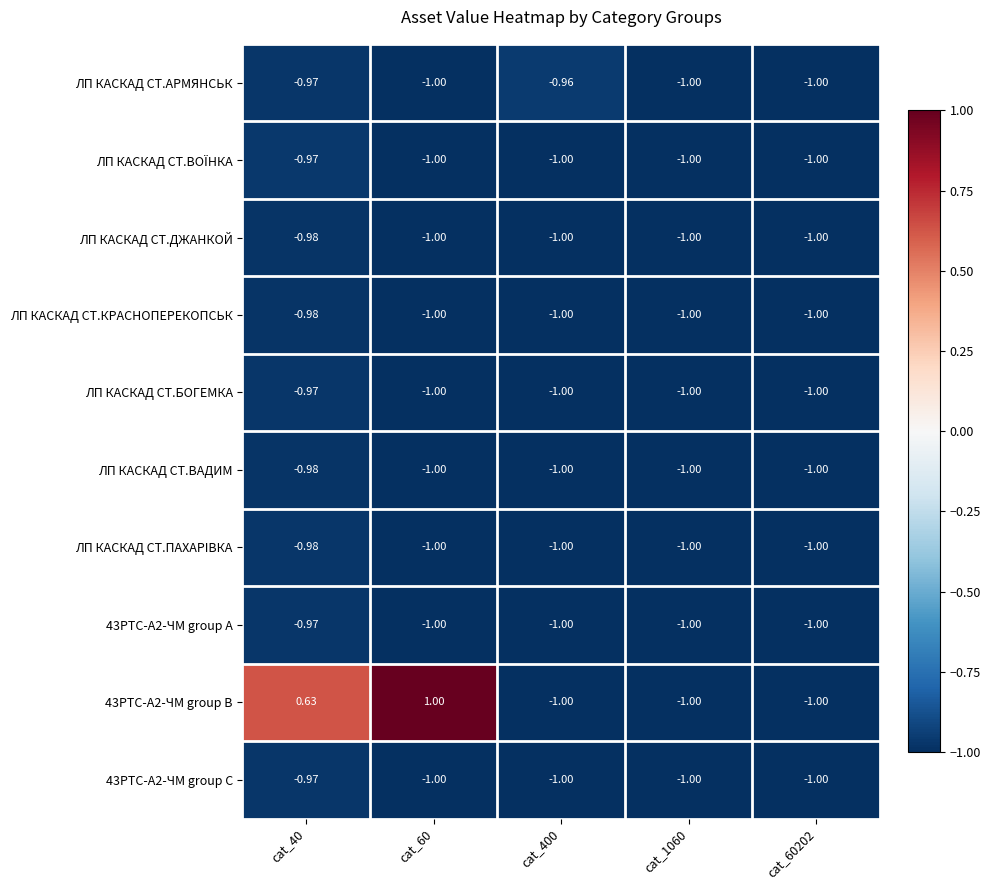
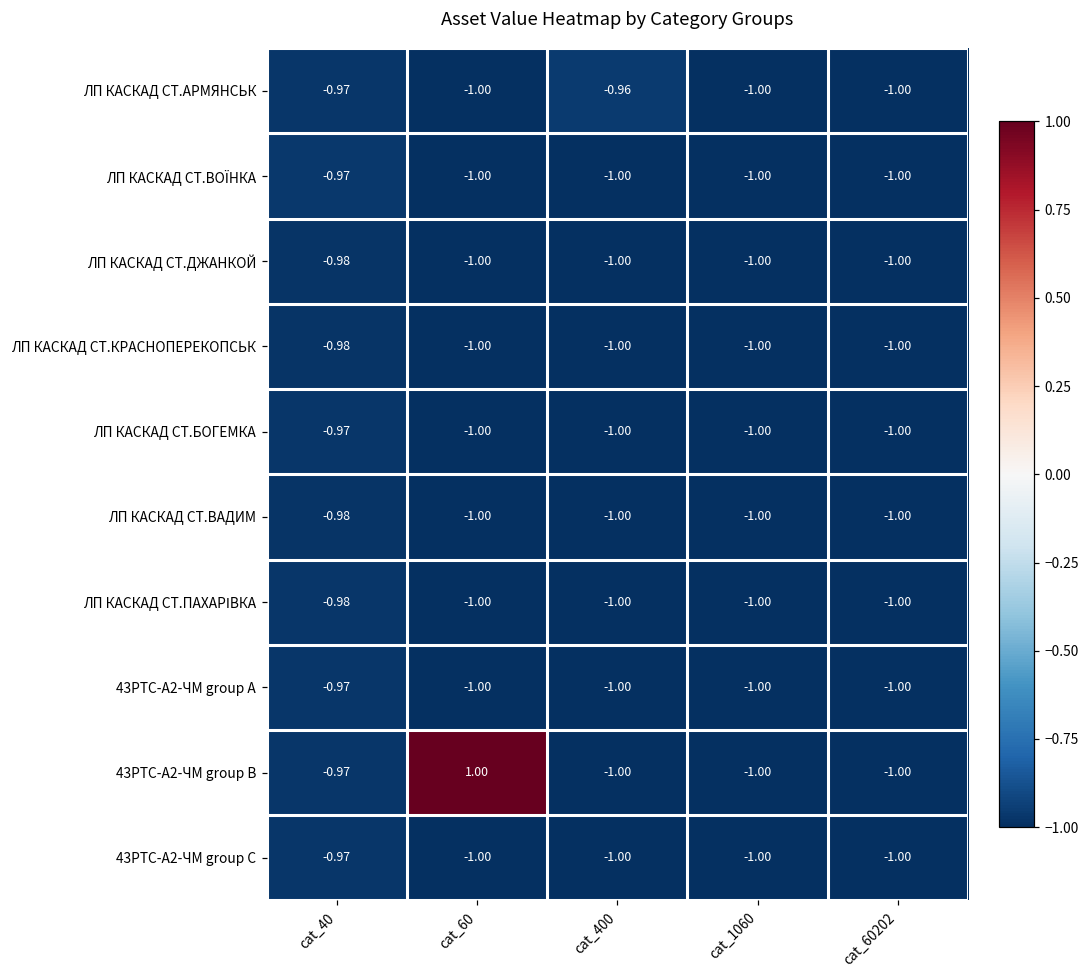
  {
    "ЛП КАСКАД СТ.АРМЯНСЬК": {
      "cat_40": -0.97,
      "cat_60": -1.00,
      "cat_400": -0.96,
      "cat_1060": -1.00,
      "cat_60202": -1.00
    },
    "ЛП КАСКАД СТ.ВОЇНКА": {
      "cat_40": -0.97,
      "cat_60": -1.00,
      "cat_400": -1.00,
      "cat_1060": -1.00,
      "cat_60202": -1.00
    },
    "ЛП КАСКАД СТ.ДЖАНКОЙ": {
      "cat_40": -0.98,
      "cat_60": -1.00,
      "cat_400": -1.00,
      "cat_1060": -1.00,
      "cat_60202": -1.00
    },
    "ЛП КАСКАД СТ.КРАСНОПЕРЕКОПСЬК": {
      "cat_40": -0.98,
      "cat_60": -1.00,
      "cat_400": -1.00,
      "cat_1060": -1.00,
      "cat_60202": -1.00
    },
    "ЛП КАСКАД СТ.БОГЕМКА": {
      "cat_40": -0.97,
      "cat_60": -1.00,
      "cat_400": -1.00,
      "cat_1060": -1.00,
      "cat_60202": -1.00
    },
    "ЛП КАСКАД СТ.ВАДИМ": {
      "cat_40": -0.98,
      "cat_60": -1.00,
      "cat_400": -1.00,
      "cat_1060": -1.00,
      "cat_60202": -1.00
    },
    "ЛП КАСКАД СТ.ПАХАРІВКА": {
      "cat_40": -0.98,
      "cat_60": -1.00,
      "cat_400": -1.00,
      "cat_1060": -1.00,
      "cat_60202": -1.00
    },
    "43РТС-А2-ЧМ group A": {
      "cat_40": -0.97,
      "cat_60": -1.00,
      "cat_400": -1.00,
      "cat_1060": -1.00,
      "cat_60202": -1.00
    },
    "43РТС-А2-ЧМ group B": {
-     "cat_40": 0.63,
+     "cat_40": -0.97,
      "cat_60": 1.00,
      "cat_400": -1.00,
      "cat_1060": -1.00,
      "cat_60202": -1.00
    },
    "43РТС-А2-ЧМ group C": {
      "cat_40": -0.97,
      "cat_60": -1.00,
      "cat_400": -1.00,
      "cat_1060": -1.00,
      "cat_60202": -1.00
    }
  }
